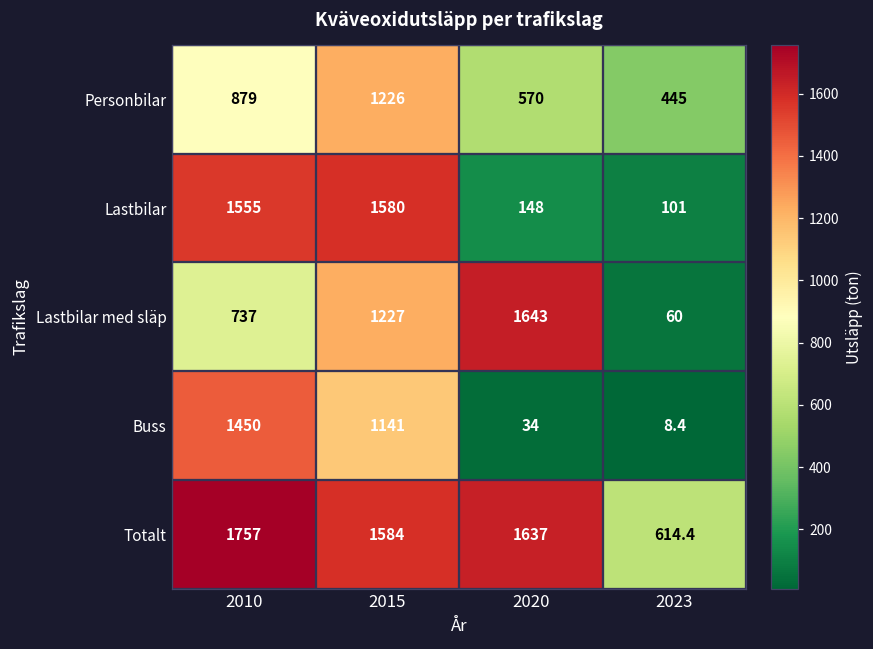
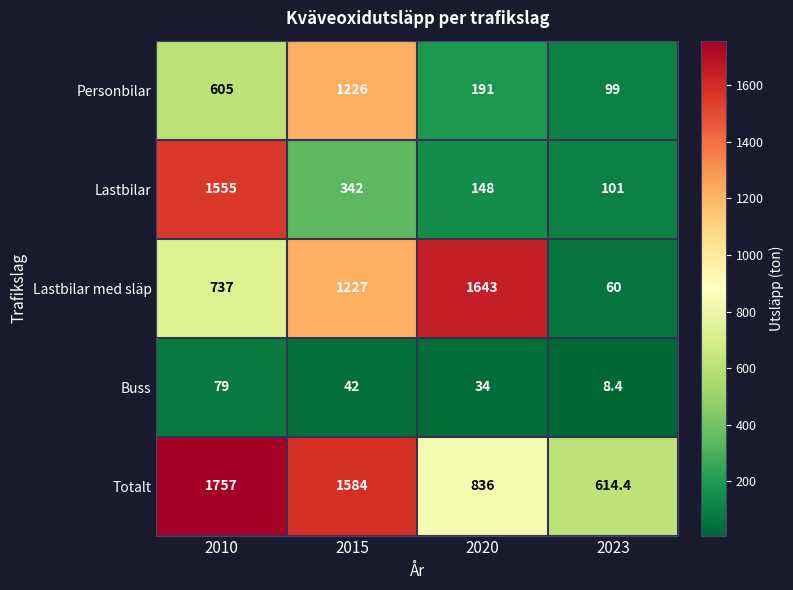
  {
    "Personbilar": {
-     "2010": 879,
+     "2010": 605,
      "2015": 1226,
-     "2020": 570,
-     "2023": 445
+     "2020": 191,
+     "2023": 99
    },
    "Lastbilar": {
      "2010": 1555,
-     "2015": 1580,
+     "2015": 342,
      "2020": 148,
      "2023": 101
    },
    "Lastbilar med släp": {
      "2010": 737,
      "2015": 1227,
      "2020": 1643,
      "2023": 60
    },
    "Buss": {
-     "2010": 1450,
-     "2015": 1141,
+     "2010": 79,
+     "2015": 42,
      "2020": 34,
      "2023": 8.4
    },
    "Totalt": {
      "2010": 1757,
      "2015": 1584,
-     "2020": 1637,
+     "2020": 836,
      "2023": 614.4
    }
  }
